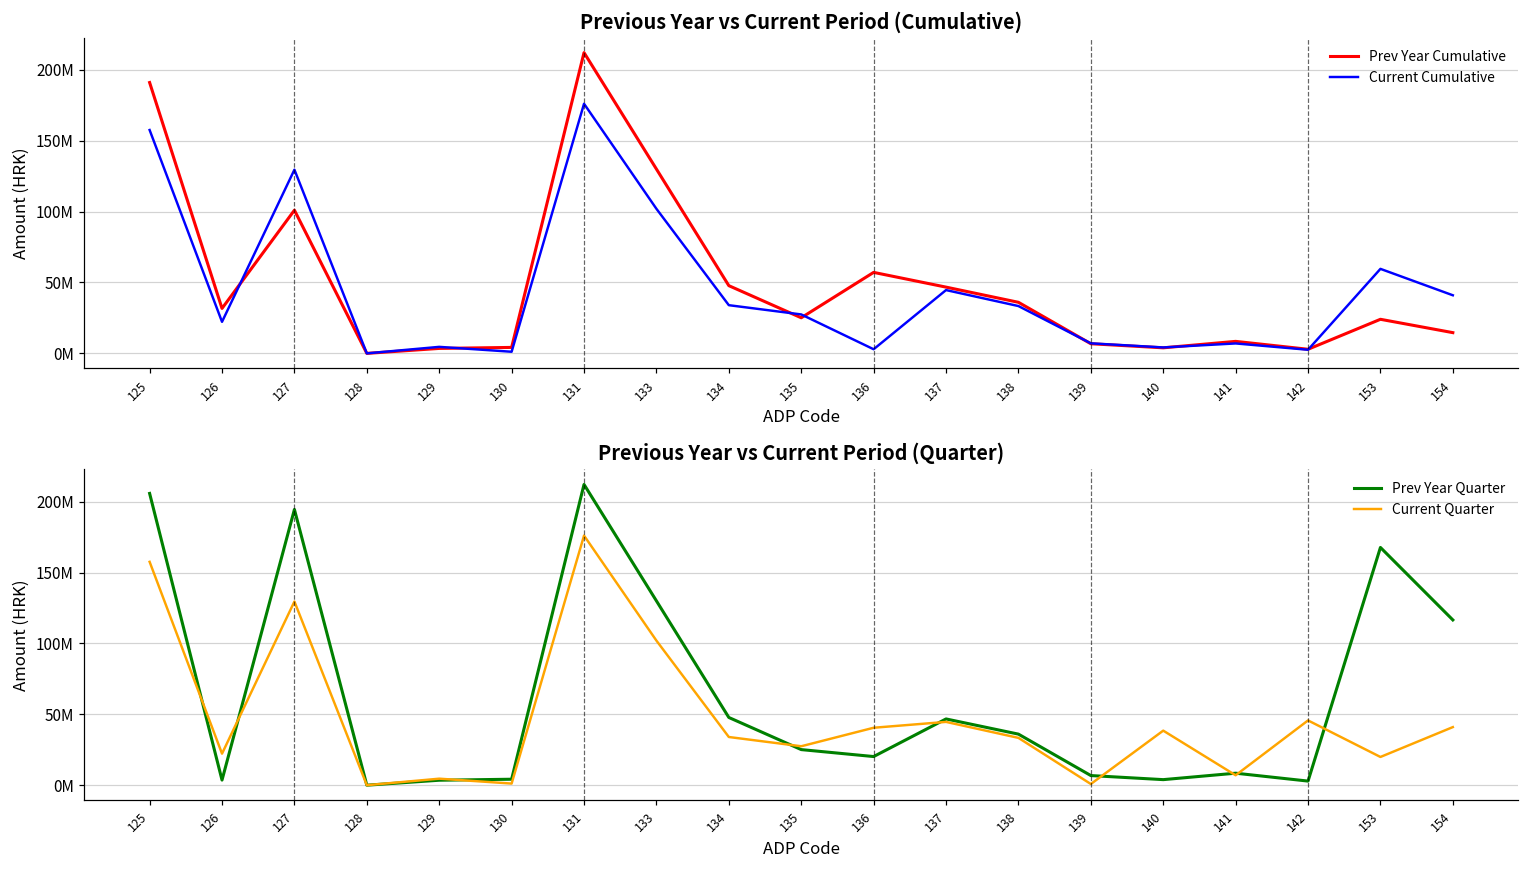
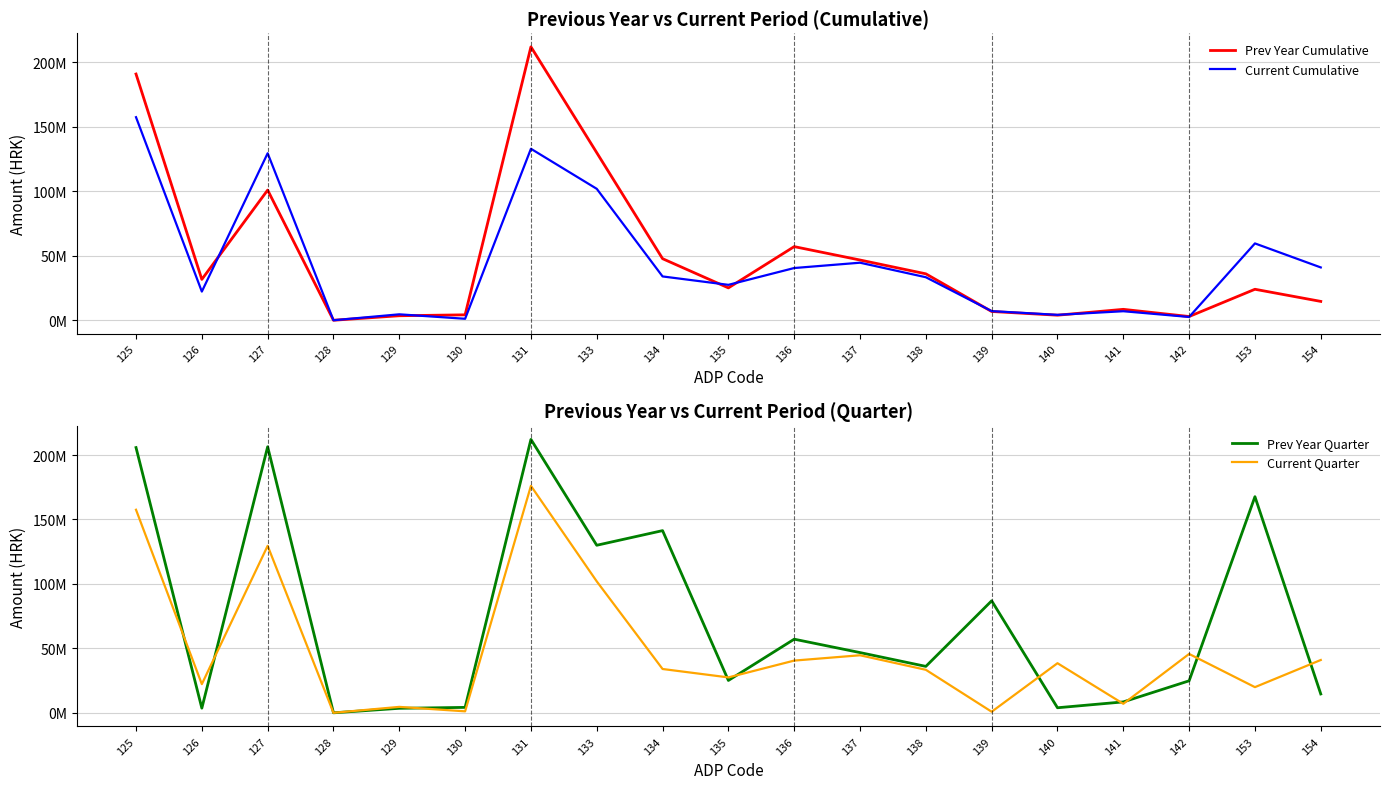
  {
    "Previous Year vs Current Period (Cumulative)": {
      "Prev Year Cumulative": {
        "125": 191000000,
        "126": 32000000,
        "127": 101000000,
        "130": 4000000,
        "131": 212000000,
        "133": 130000000,
        "134": 48000000,
        "135": 25000000,
        "136": 57000000,
        "137": 47000000,
        "138": 36000000,
        "153": 24000000,
        "154": 15000000
      },
      "Current Cumulative": {
        "125": 158000000,
        "126": 22000000,
        "127": 130000000,
        "130": 1000000,
-       "131": 176000000,
+       "131": 133000000,
        "133": 102000000,
        "134": 34000000,
        "135": 27000000,
-       "136": 3000000,
+       "136": 41000000,
        "137": 45000000,
        "138": 33000000,
        "153": 60000000,
        "154": 41000000
      }
    },
    "Previous Year vs Current Period (Quarter)": {
      "Prev Year Quarter": {
        "125": 206000000,
        "126": 4000000,
-       "127": 194000000,
+       "127": 206000000,
        "130": 4000000,
        "131": 212000000,
        "133": 130000000,
-       "134": 48000000,
+       "134": 141000000,
        "135": 25000000,
-       "136": 20000000,
+       "136": 57000000,
        "137": 47000000,
        "138": 36000000,
-       "139": 7000000,
+       "139": 87000000,
        "140": 4000000,
-       "142": 3000000,
+       "142": 25000000,
        "153": 168000000,
-       "154": 117000000
+       "154": 15000000
      },
      "Current Quarter": {
        "125": 158000000,
        "126": 22000000,
        "127": 130000000,
        "130": 1000000,
        "131": 176000000,
        "133": 102000000,
        "134": 34000000,
        "135": 27000000,
        "136": 41000000,
        "137": 45000000,
        "138": 33000000,
        "139": 1000000,
        "140": 38000000,
        "142": 46000000,
        "153": 20000000,
        "154": 41000000
      }
    }
  }
